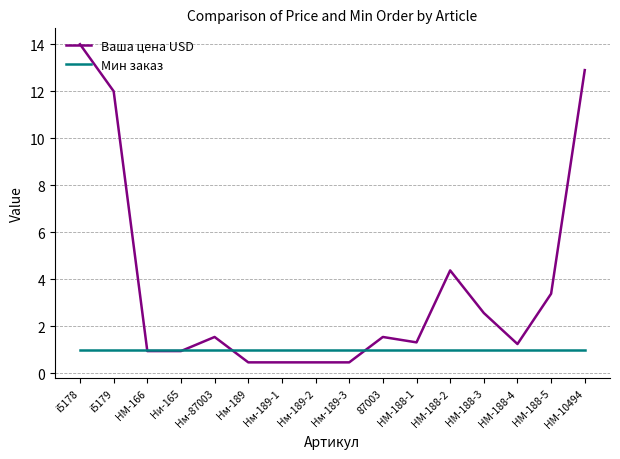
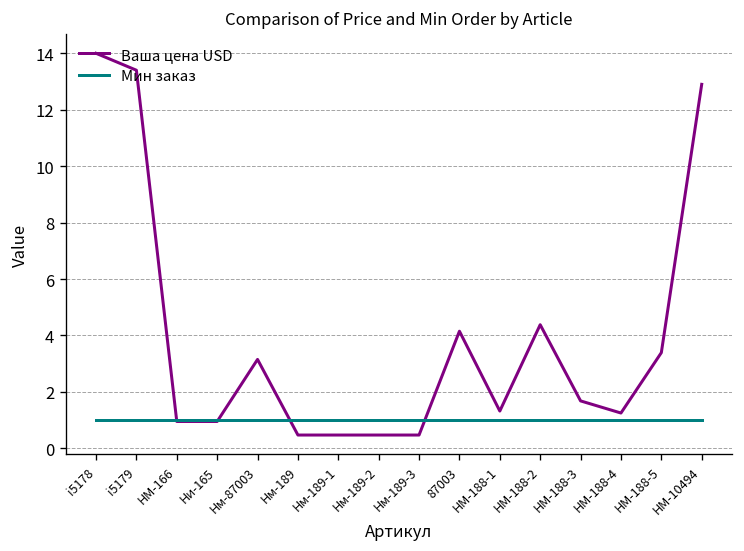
  {
    "Ваша цена USD": {
      "i5178": 14.0,
-     "i5179": 12.0,
-     "Нм-87003": 1.6,
+     "i5179": 13.4,
+     "Нм-87003": 3.2,
      "Нм-189": 0.5,
      "Нм-189-1": 0.5,
      "Нм-189-2": 0.5,
      "Нм-189-3": 0.5,
-     "87003": 1.6,
+     "87003": 4.2,
      "HM-188-1": 1.3,
      "HM-188-2": 4.4,
-     "HM-188-3": 2.6,
+     "HM-188-3": 1.7,
      "HM-188-4": 1.3,
      "HM-188-5": 3.4,
      "HM-10494": 12.9
    },
    "Мин заказ": {
      "i5178": 1.0,
      "i5179": 1.0,
      "Нм-87003": 1.0,
      "Нм-189": 1.0,
      "Нм-189-1": 1.0,
      "Нм-189-2": 1.0,
      "Нм-189-3": 1.0,
      "87003": 1.0,
      "HM-188-1": 1.0,
      "HM-188-2": 1.0,
      "HM-188-3": 1.0,
      "HM-188-4": 1.0,
      "HM-188-5": 1.0,
      "HM-10494": 1.0
    }
  }
